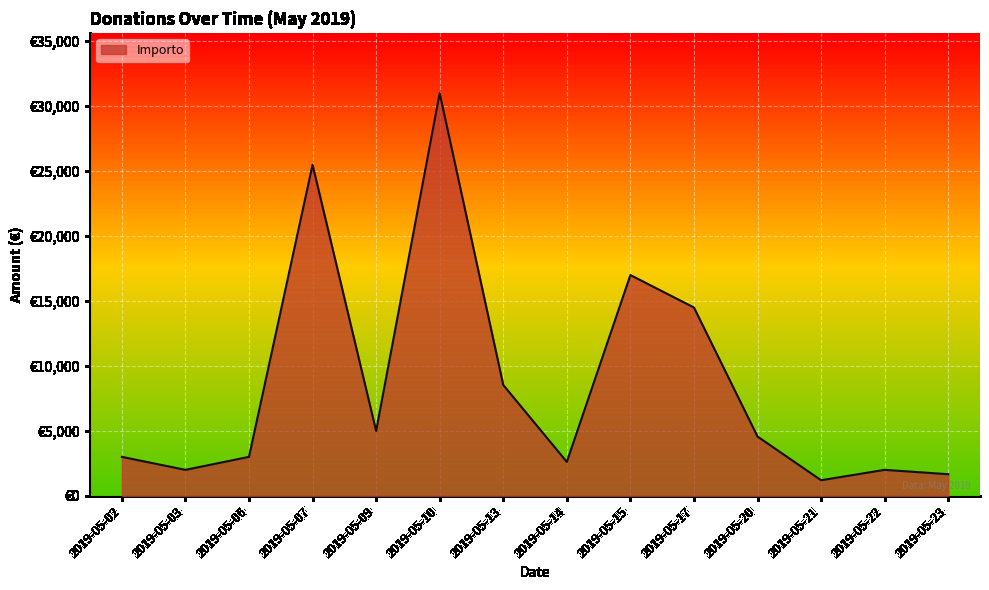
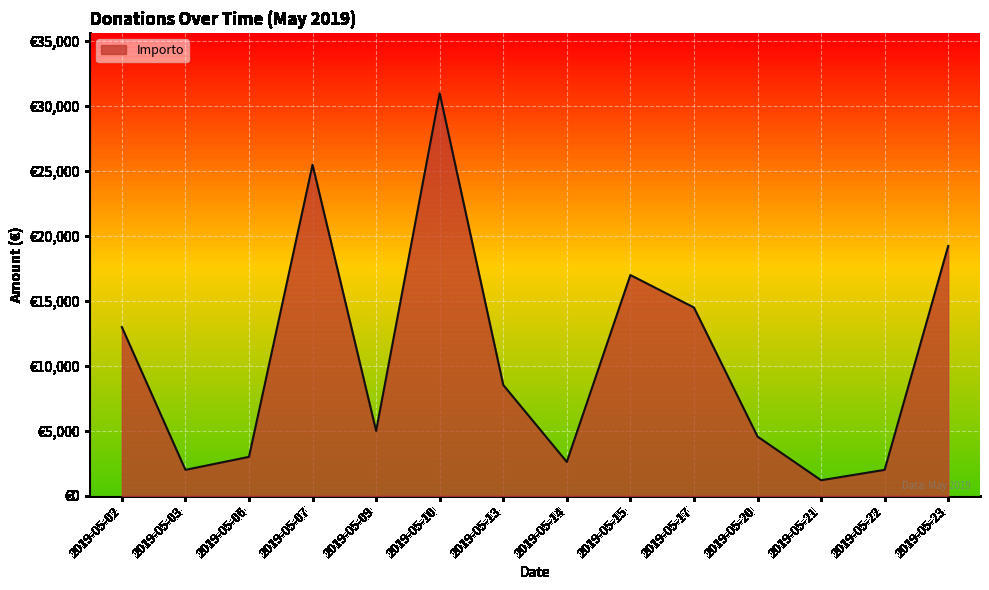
  {
-   "2019-05-02": "€3,000",
+   "2019-05-02": "€13,000",
    "2019-05-03": "€2,000",
    "2019-05-06": "€3,000",
    "2019-05-07": "€25,500",
    "2019-05-09": "€5,000",
    "2019-05-10": "€31,000",
    "2019-05-13": "€8,500",
    "2019-05-14": "€2,600",
    "2019-05-15": "€17,000",
    "2019-05-17": "€14,500",
    "2019-05-20": "€4,600",
    "2019-05-21": "€1,200",
    "2019-05-22": "€2,000",
-   "2019-05-23": "€1,700"
+   "2019-05-23": "€19,200"
  }
